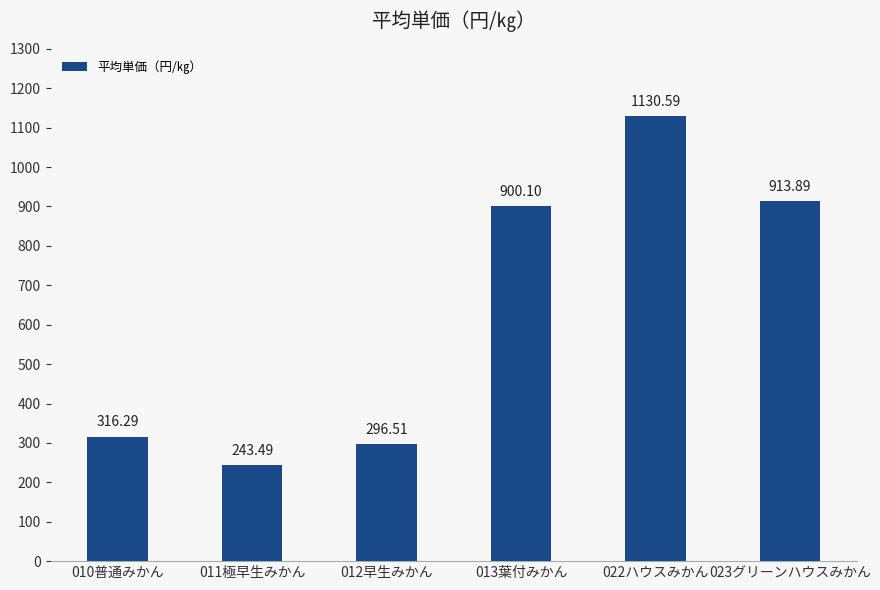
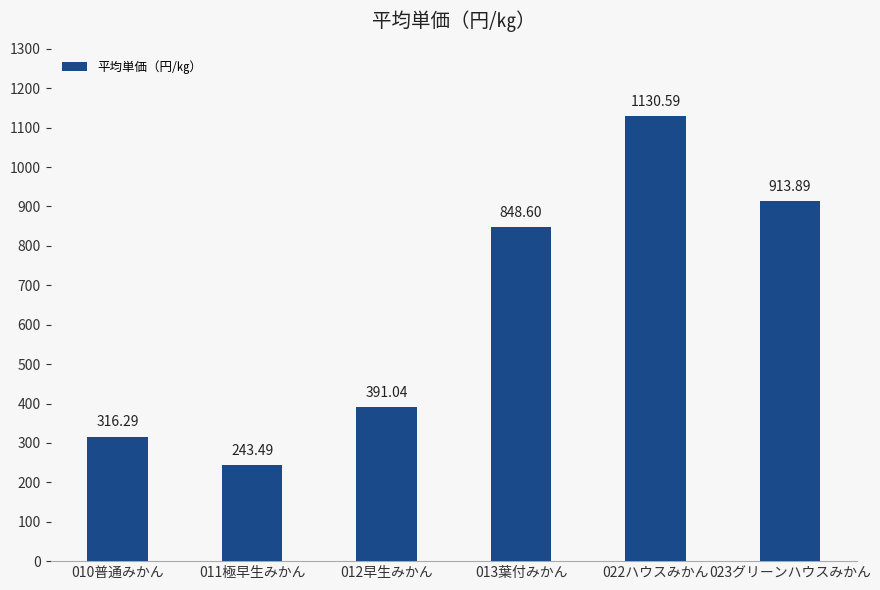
  {
    "010普通みかん": 316.29,
    "011極早生みかん": 243.49,
-   "012早生みかん": 296.51,
-   "013葉付みかん": 900.10,
+   "012早生みかん": 391.04,
+   "013葉付みかん": 848.60,
    "022ハウスみかん": 1130.59,
    "023グリーンハウスみかん": 913.89
  }
